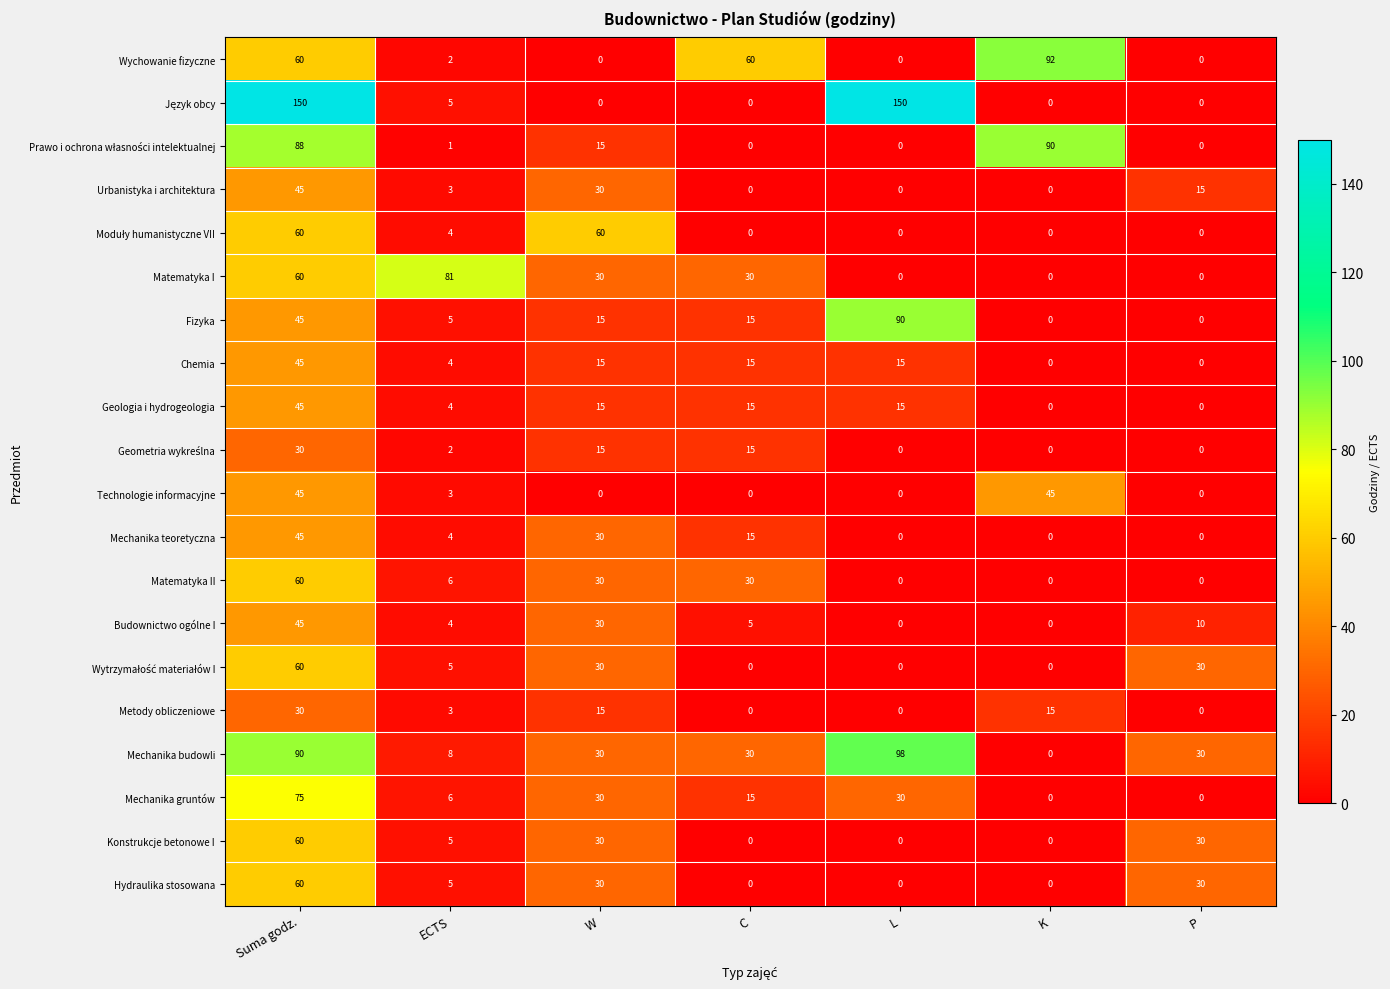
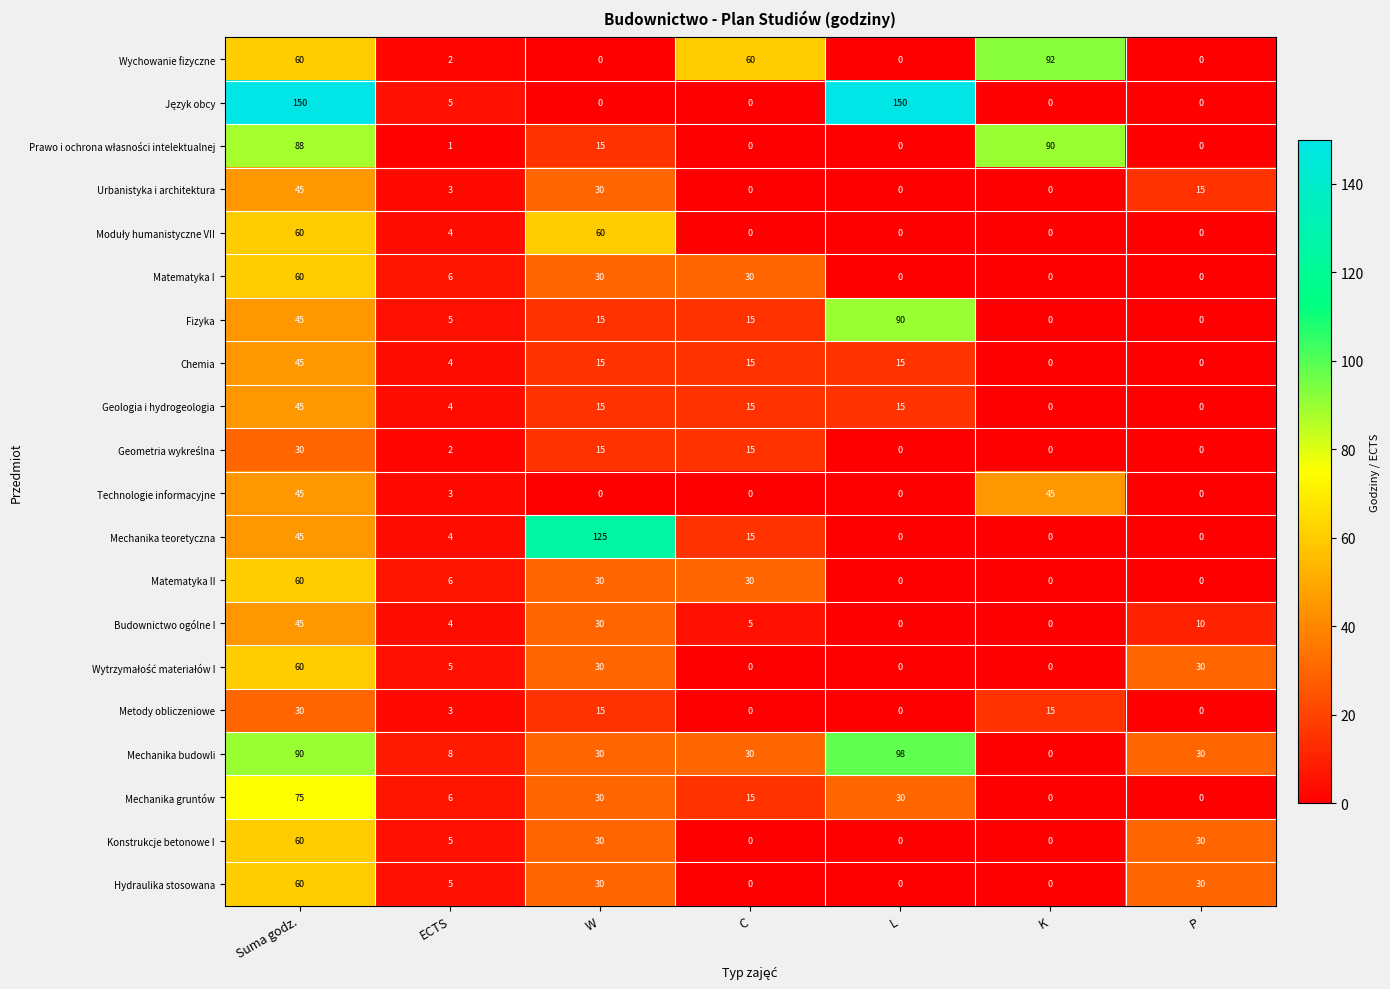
  {
    "Wychowanie fizyczne": {
      "Suma godz.": 60,
      "ECTS": 2,
      "W": 0,
      "C": 60,
      "L": 0,
      "K": 92,
      "P": 0
    },
    "Język obcy": {
      "Suma godz.": 150,
      "ECTS": 5,
      "W": 0,
      "C": 0,
      "L": 150,
      "K": 0,
      "P": 0
    },
    "Prawo i ochrona własności intelektualnej": {
      "Suma godz.": 88,
      "ECTS": 1,
      "W": 15,
      "C": 0,
      "L": 0,
      "K": 90,
      "P": 0
    },
    "Urbanistyka i architektura": {
      "Suma godz.": 45,
      "ECTS": 3,
      "W": 30,
      "C": 0,
      "L": 0,
      "K": 0,
      "P": 15
    },
    "Moduły humanistyczne VII": {
      "Suma godz.": 60,
      "ECTS": 4,
      "W": 60,
      "C": 0,
      "L": 0,
      "K": 0,
      "P": 0
    },
    "Matematyka I": {
      "Suma godz.": 60,
-     "ECTS": 81,
+     "ECTS": 6,
      "W": 30,
      "C": 30,
      "L": 0,
      "K": 0,
      "P": 0
    },
    "Fizyka": {
      "Suma godz.": 45,
      "ECTS": 5,
      "W": 15,
      "C": 15,
      "L": 90,
      "K": 0,
      "P": 0
    },
    "Chemia": {
      "Suma godz.": 45,
      "ECTS": 4,
      "W": 15,
      "C": 15,
      "L": 15,
      "K": 0,
      "P": 0
    },
    "Geologia i hydrogeologia": {
      "Suma godz.": 45,
      "ECTS": 4,
      "W": 15,
      "C": 15,
      "L": 15,
      "K": 0,
      "P": 0
    },
    "Geometria wykreślna": {
      "Suma godz.": 30,
      "ECTS": 2,
      "W": 15,
      "C": 15,
      "L": 0,
      "K": 0,
      "P": 0
    },
    "Technologie informacyjne": {
      "Suma godz.": 45,
      "ECTS": 3,
      "W": 0,
      "C": 0,
      "L": 0,
      "K": 45,
      "P": 0
    },
    "Mechanika teoretyczna": {
      "Suma godz.": 45,
      "ECTS": 4,
-     "W": 30,
+     "W": 125,
      "C": 15,
      "L": 0,
      "K": 0,
      "P": 0
    },
    "Matematyka II": {
      "Suma godz.": 60,
      "ECTS": 6,
      "W": 30,
      "C": 30,
      "L": 0,
      "K": 0,
      "P": 0
    },
    "Budownictwo ogólne I": {
      "Suma godz.": 45,
      "ECTS": 4,
      "W": 30,
      "C": 5,
      "L": 0,
      "K": 0,
      "P": 10
    },
    "Wytrzymałość materiałów I": {
      "Suma godz.": 60,
      "ECTS": 5,
      "W": 30,
      "C": 0,
      "L": 0,
      "K": 0,
      "P": 30
    },
    "Metody obliczeniowe": {
      "Suma godz.": 30,
      "ECTS": 3,
      "W": 15,
      "C": 0,
      "L": 0,
      "K": 15,
      "P": 0
    },
    "Mechanika budowli": {
      "Suma godz.": 90,
      "ECTS": 8,
      "W": 30,
      "C": 30,
      "L": 98,
      "K": 0,
      "P": 30
    },
    "Mechanika gruntów": {
      "Suma godz.": 75,
      "ECTS": 6,
      "W": 30,
      "C": 15,
      "L": 30,
      "K": 0,
      "P": 0
    },
    "Konstrukcje betonowe I": {
      "Suma godz.": 60,
      "ECTS": 5,
      "W": 30,
      "C": 0,
      "L": 0,
      "K": 0,
      "P": 30
    },
    "Hydraulika stosowana": {
      "Suma godz.": 60,
      "ECTS": 5,
      "W": 30,
      "C": 0,
      "L": 0,
      "K": 0,
      "P": 30
    }
  }
